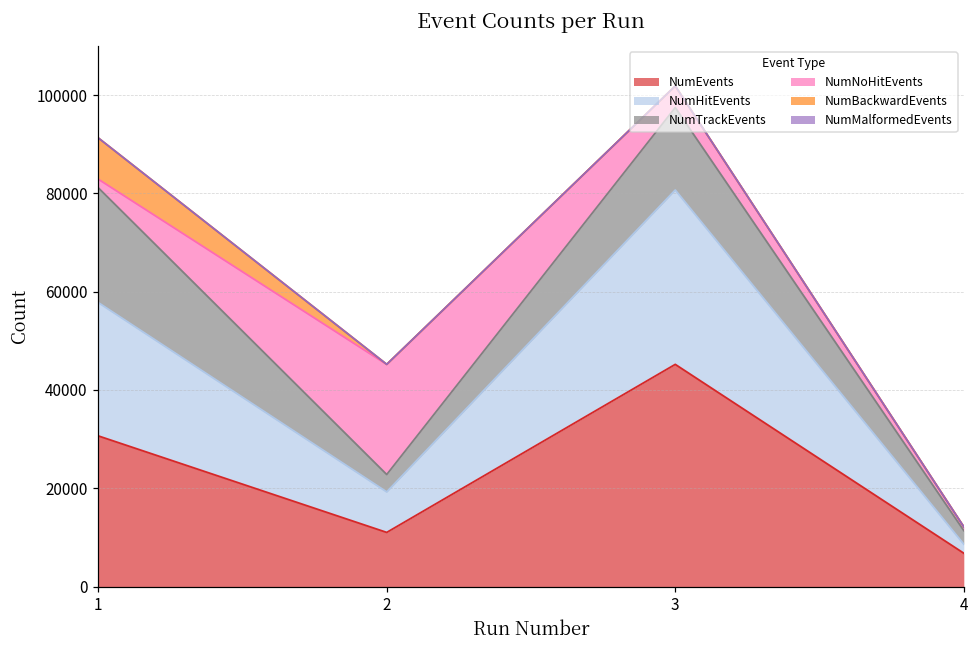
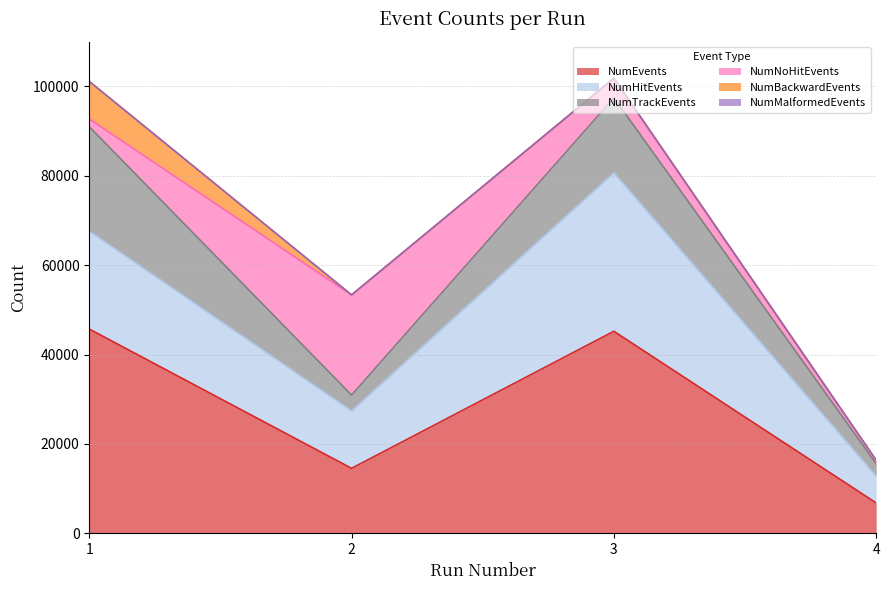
  {
    "NumEvents": {
-     "1": 31000,
-     "2": 11000,
+     "1": 46000,
+     "2": 15000,
      "3": 45000,
      "4": 7000
    },
    "NumHitEvents": {
-     "1": 27000,
-     "2": 8000,
+     "1": 22000,
+     "2": 13000,
      "3": 35000,
-     "4": 2000
+     "4": 6000
    },
    "NumTrackEvents": {
      "1": 23000,
      "2": 4000,
      "4": 3000
    },
    "NumNoHitEvents": {
      "1": 2000
    }
  }
